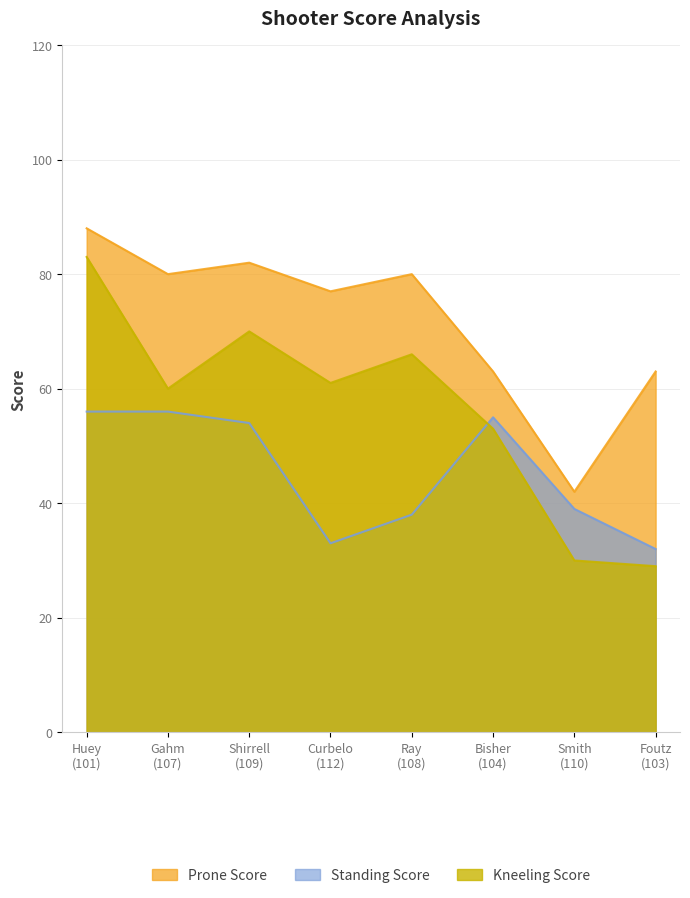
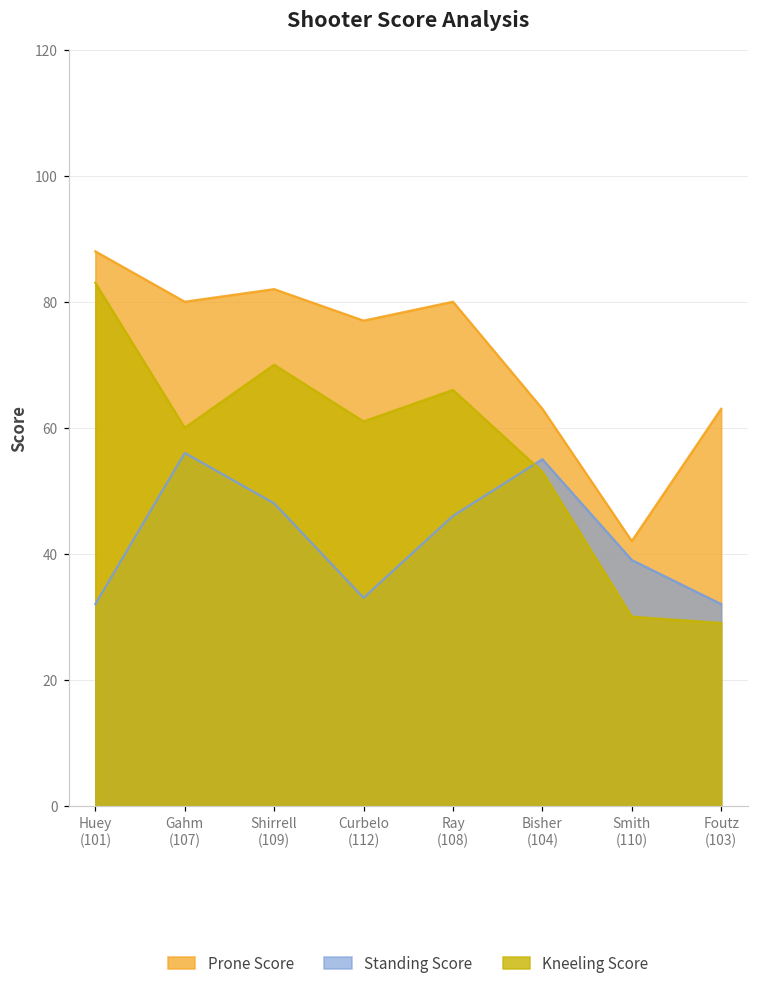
  {
    "Standing Score": {
-     "Huey (101)": 56,
+     "Huey (101)": 32,
      "Gahm (107)": 56,
-     "Shirrell (109)": 54,
+     "Shirrell (109)": 48,
      "Curbelo (112)": 33,
-     "Ray (108)": 38,
+     "Ray (108)": 46,
      "Bisher (104)": 55,
      "Smith (110)": 39,
      "Foutz (103)": 32
    }
  }
